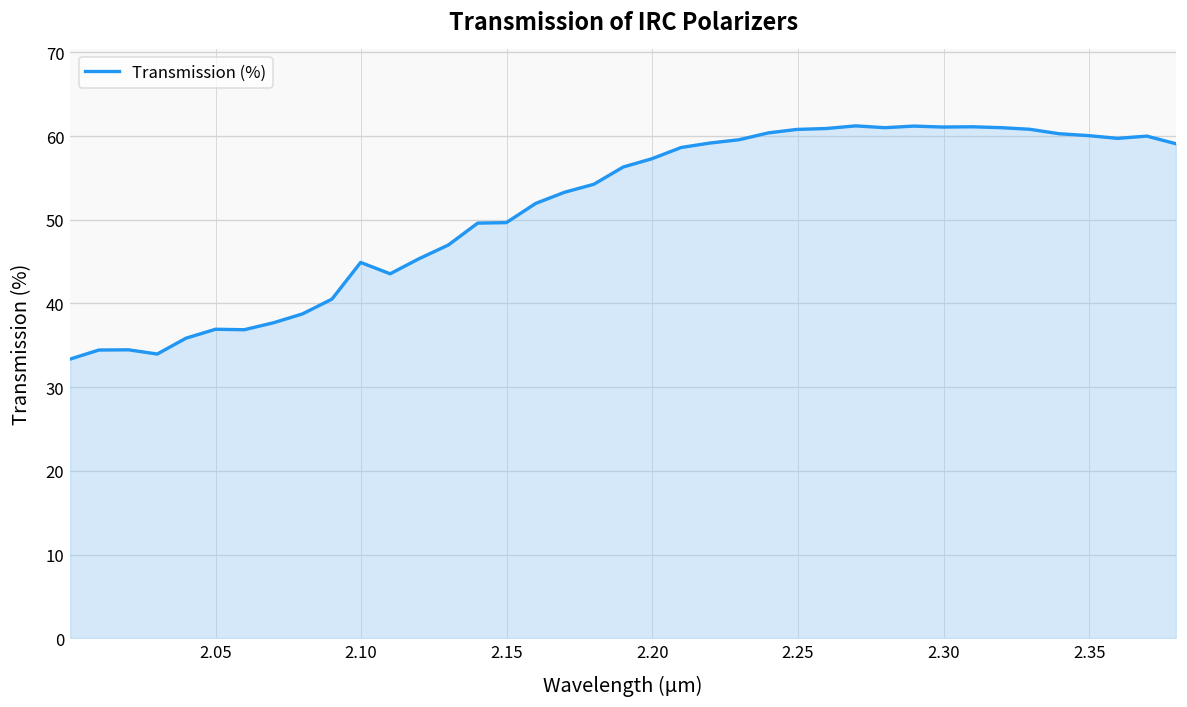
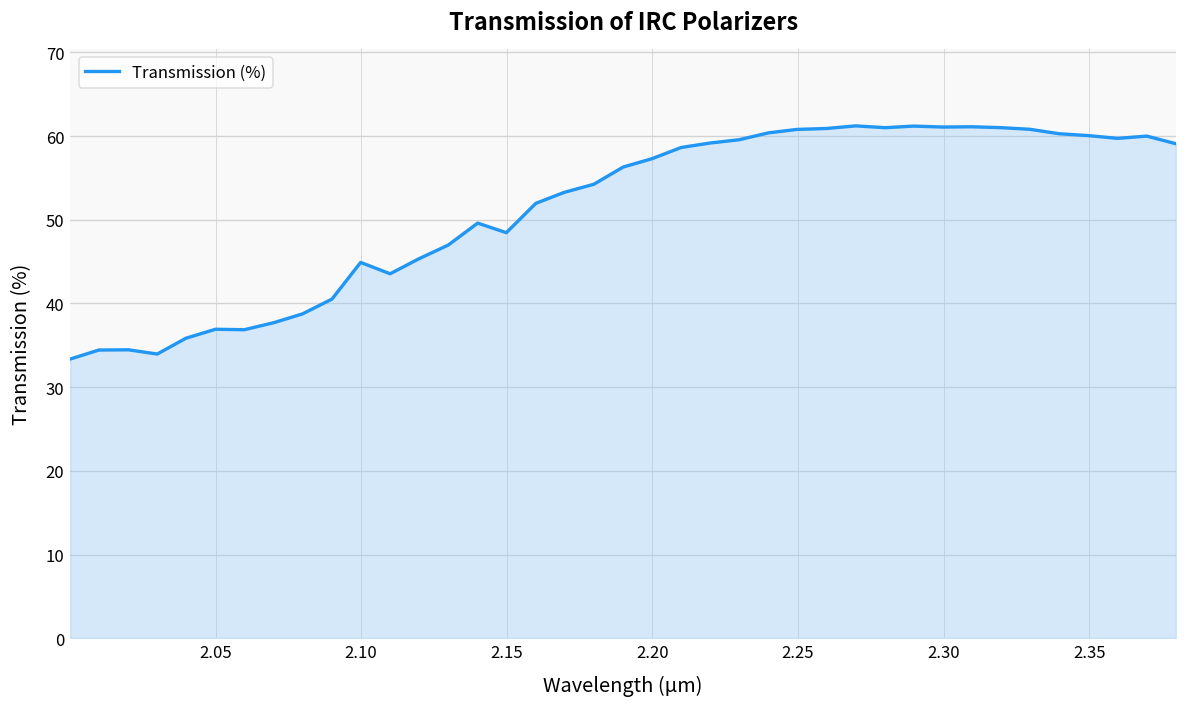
  {
    "2.05": 37,
    "2.10": 45,
-   "2.15": 50,
+   "2.15": 48,
    "2.20": 57
  }
